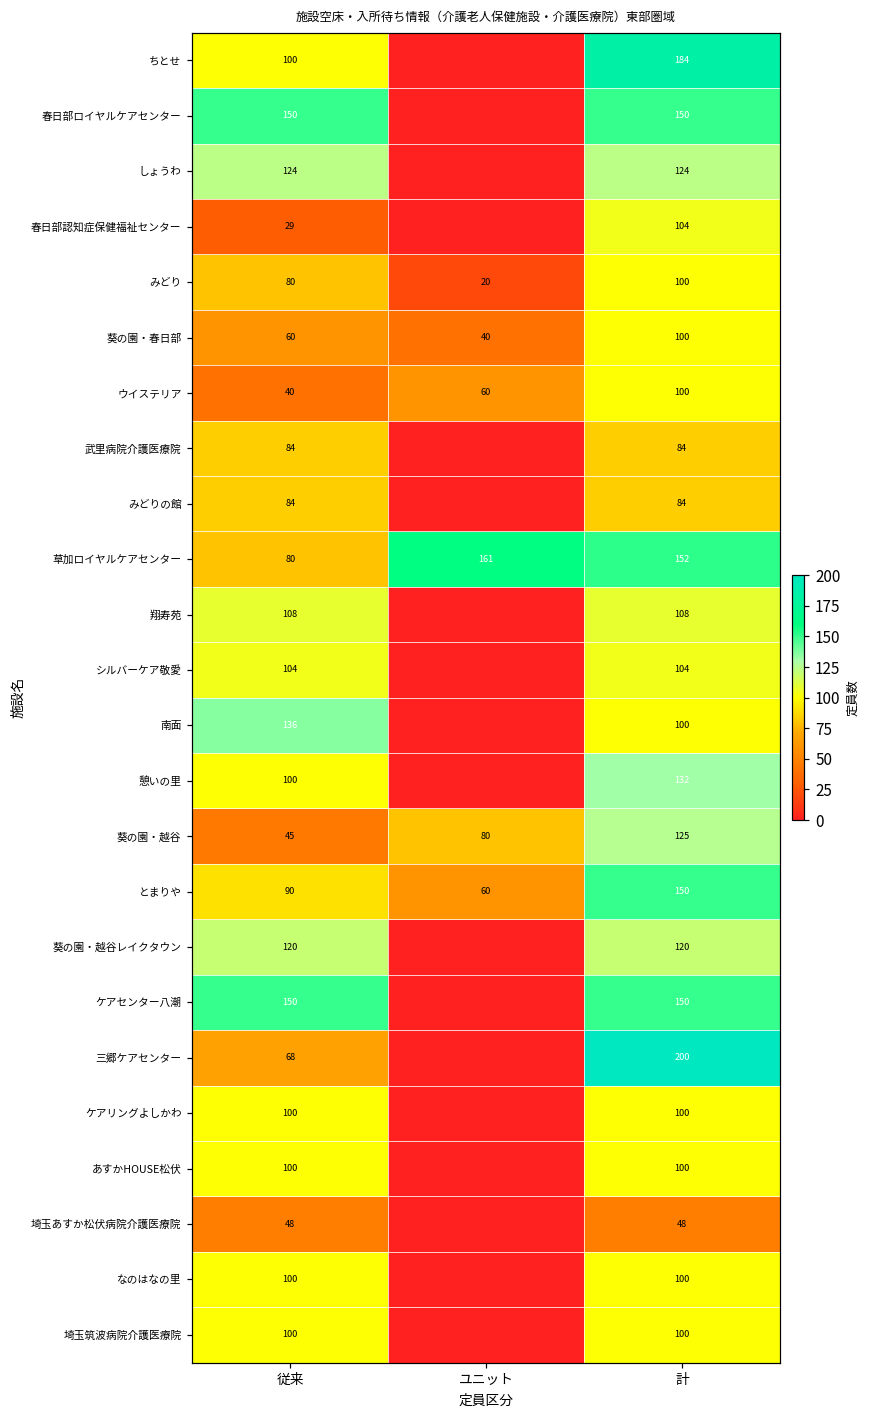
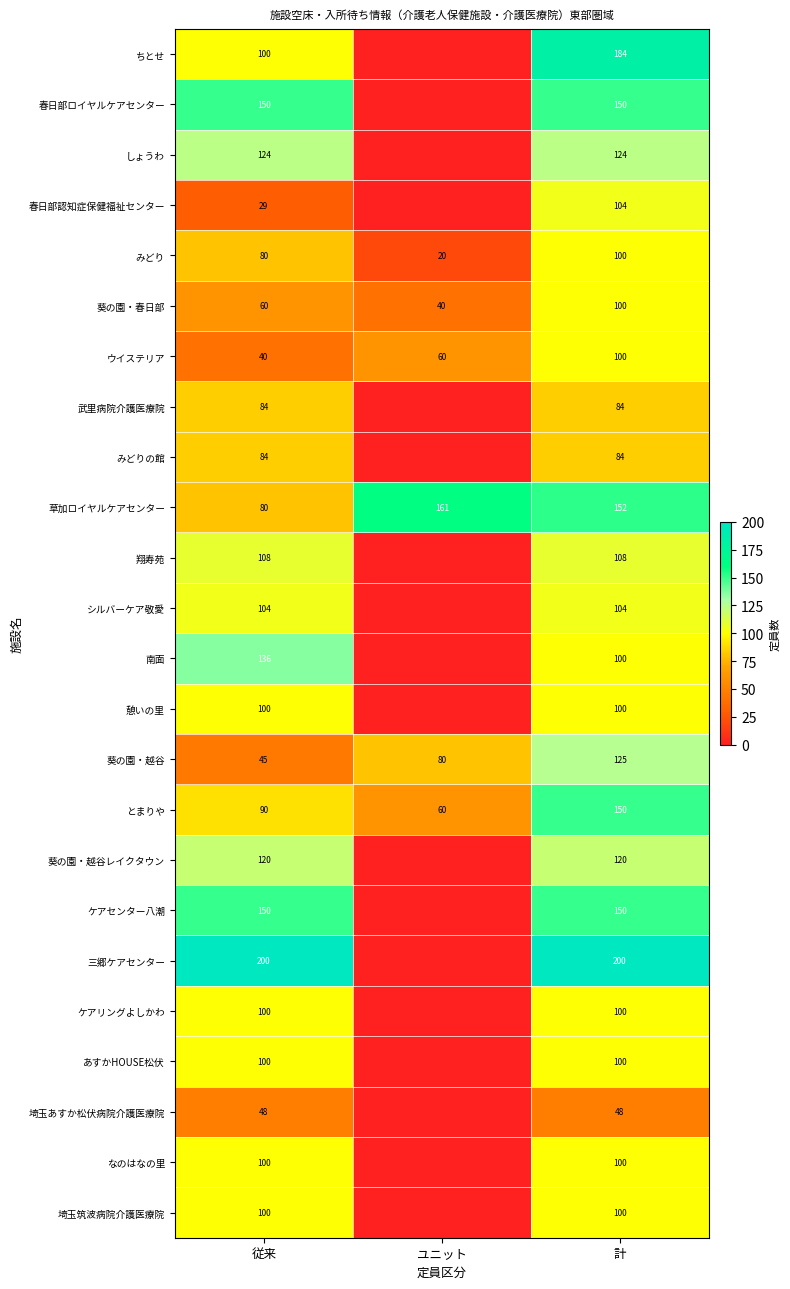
  {
    "ちとせ": {
      "従来": 100,
      "計": 184
    },
    "春日部ロイヤルケアセンター": {
      "従来": 150,
      "計": 150
    },
    "しょうわ": {
      "従来": 124,
      "計": 124
    },
    "春日部認知症保健福祉センター": {
      "従来": 29,
      "計": 104
    },
    "みどり": {
      "従来": 80,
      "ユニット": 20,
      "計": 100
    },
    "葵の園・春日部": {
      "従来": 60,
      "ユニット": 40,
      "計": 100
    },
    "ウイステリア": {
      "従来": 40,
      "ユニット": 60,
      "計": 100
    },
    "武里病院介護医療院": {
      "従来": 84,
      "計": 84
    },
    "みどりの館": {
      "従来": 84,
      "計": 84
    },
    "草加ロイヤルケアセンター": {
      "従来": 80,
      "ユニット": 161,
      "計": 152
    },
    "翔寿苑": {
      "従来": 108,
      "計": 108
    },
    "シルバーケア敬愛": {
      "従来": 104,
      "計": 104
    },
    "南面": {
      "従来": 136,
      "計": 100
    },
    "憩いの里": {
      "従来": 100,
-     "計": 132
+     "計": 100
    },
    "葵の園・越谷": {
      "従来": 45,
      "ユニット": 80,
      "計": 125
    },
    "とまりや": {
      "従来": 90,
      "ユニット": 60,
      "計": 150
    },
    "葵の園・越谷レイクタウン": {
      "従来": 120,
      "計": 120
    },
    "ケアセンター八潮": {
      "従来": 150,
      "計": 150
    },
    "三郷ケアセンター": {
-     "従来": 68,
+     "従来": 200,
      "計": 200
    },
    "ケアリングよしかわ": {
      "従来": 100,
      "計": 100
    },
    "あすかHOUSE松伏": {
      "従来": 100,
      "計": 100
    },
    "埼玉あすか松伏病院介護医療院": {
      "従来": 48,
      "計": 48
    },
    "なのはなの里": {
      "従来": 100,
      "計": 100
    },
    "埼玉筑波病院介護医療院": {
      "従来": 100,
      "計": 100
    }
  }
